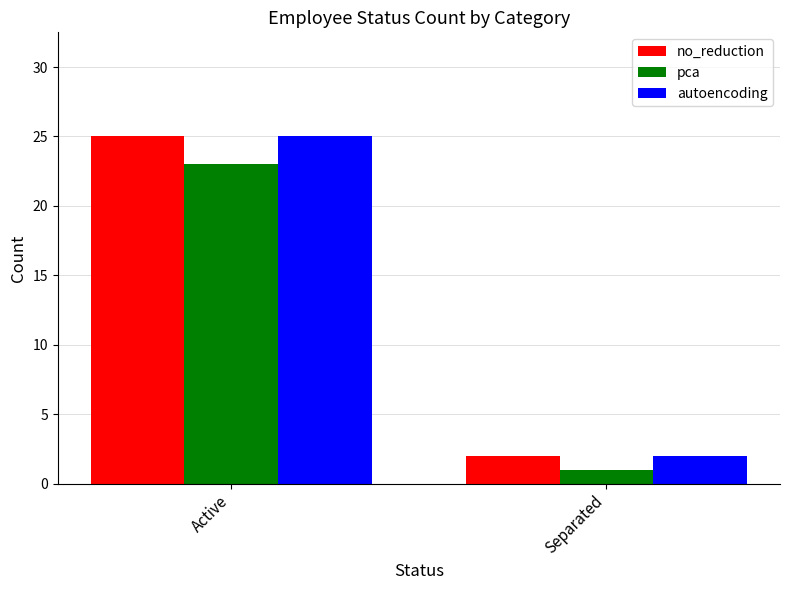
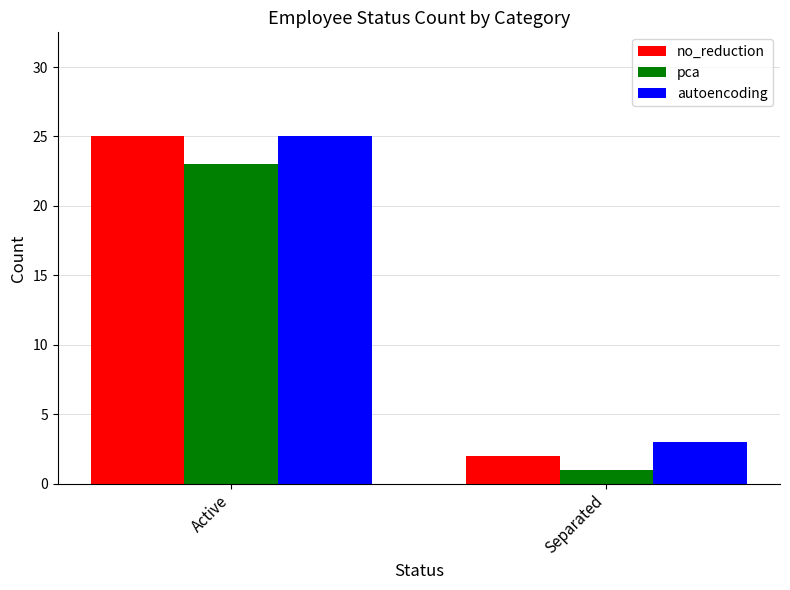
  {
    "no_reduction": {
      "Active": 25,
      "Separated": 2
    },
    "pca": {
      "Active": 23,
      "Separated": 1
    },
    "autoencoding": {
      "Active": 25,
-     "Separated": 2
+     "Separated": 3
    }
  }
